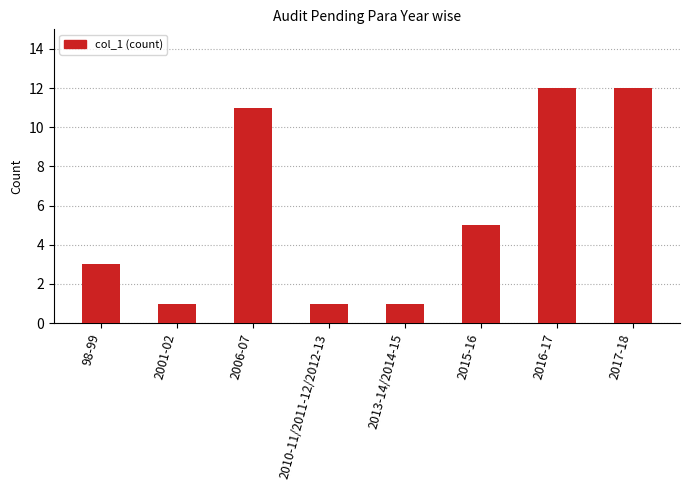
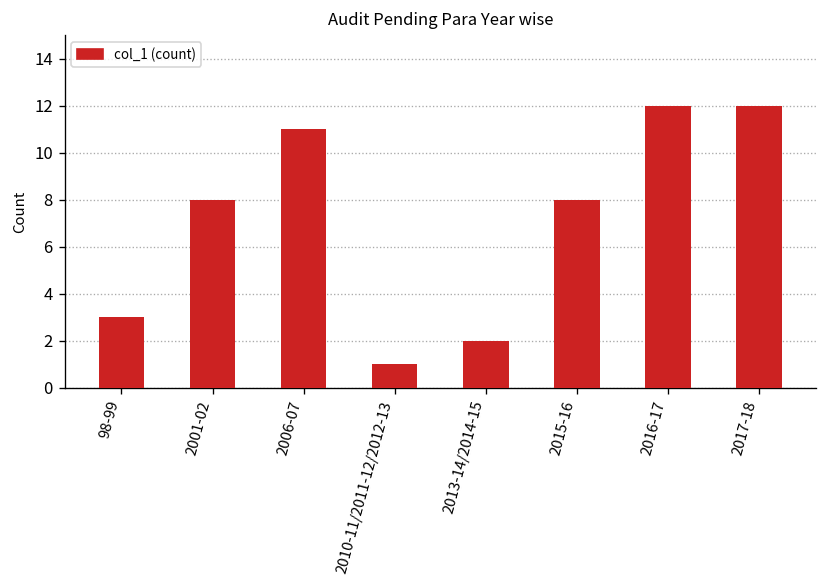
  {
    "98-99": 3,
-   "2001-02": 1,
+   "2001-02": 8,
    "2006-07": 11,
    "2010-11/2011-12/2012-13": 1,
-   "2013-14/2014-15": 1,
-   "2015-16": 5,
+   "2013-14/2014-15": 2,
+   "2015-16": 8,
    "2016-17": 12,
    "2017-18": 12
  }
